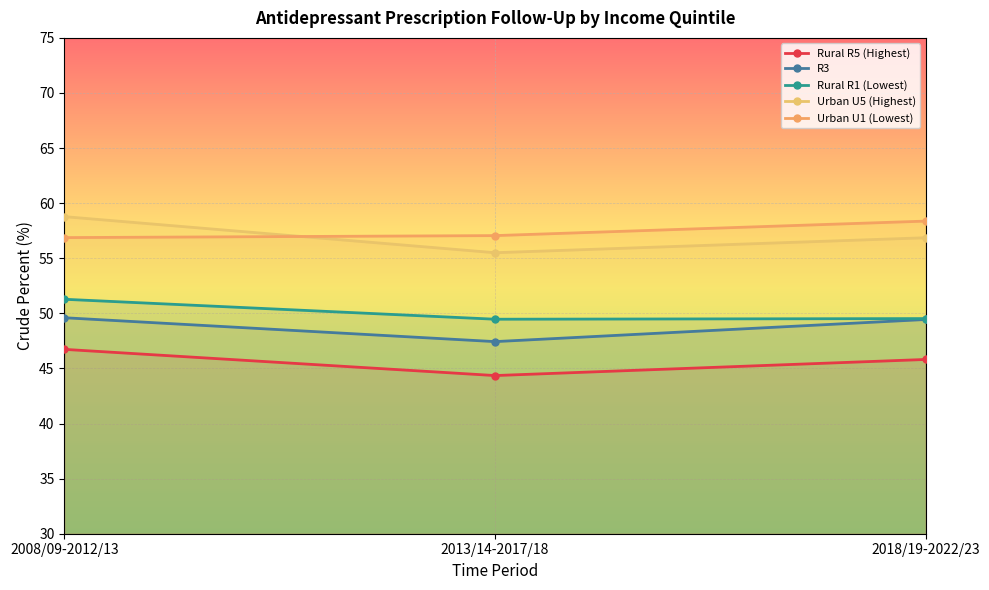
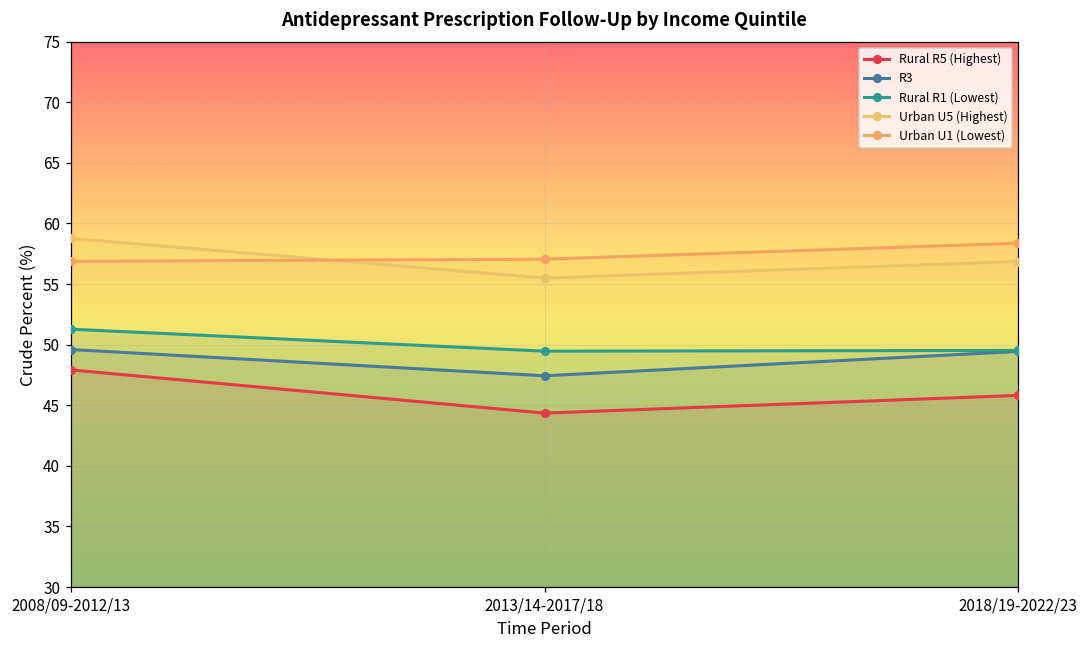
  {
    "Rural R5 (Highest)": {
-     "2008/09-2012/13": 46.7,
+     "2008/09-2012/13": 47.9,
      "2013/14-2017/18": 44.4,
      "2018/19-2022/23": 45.8
    }
  }
